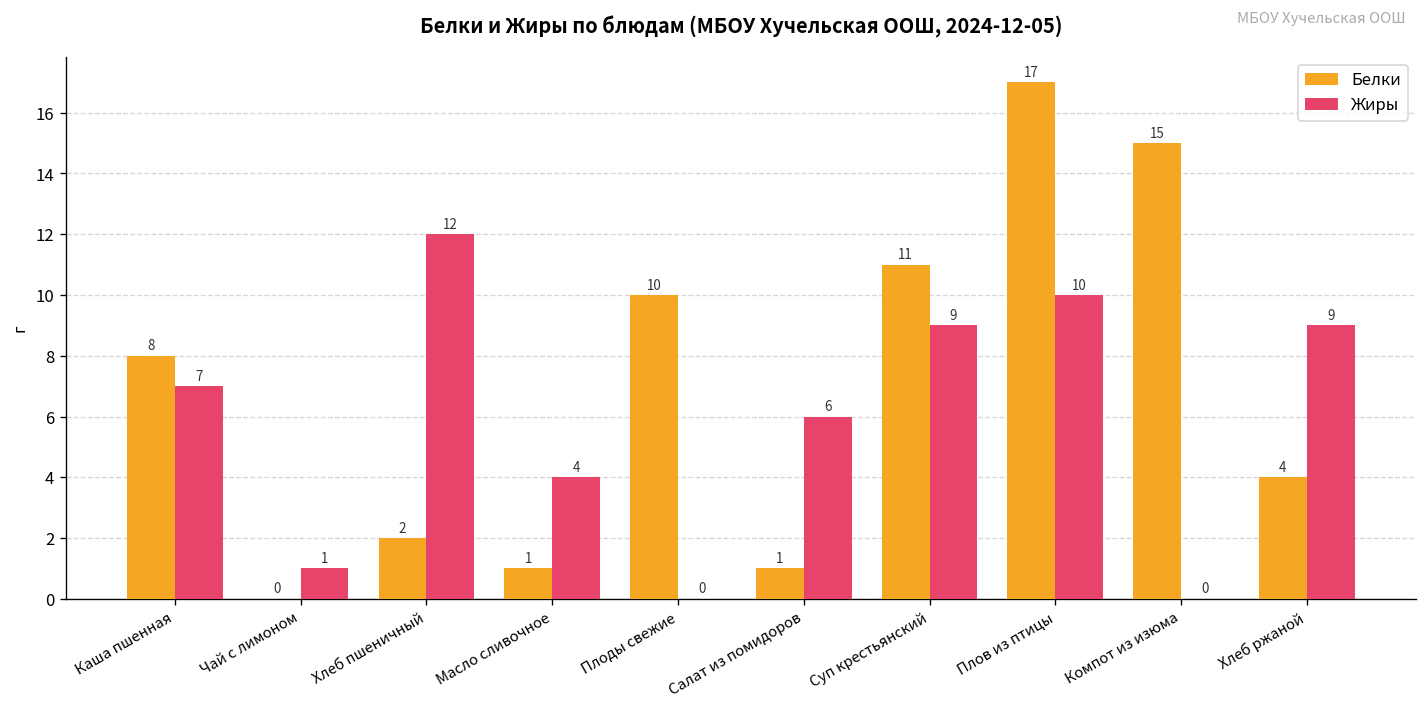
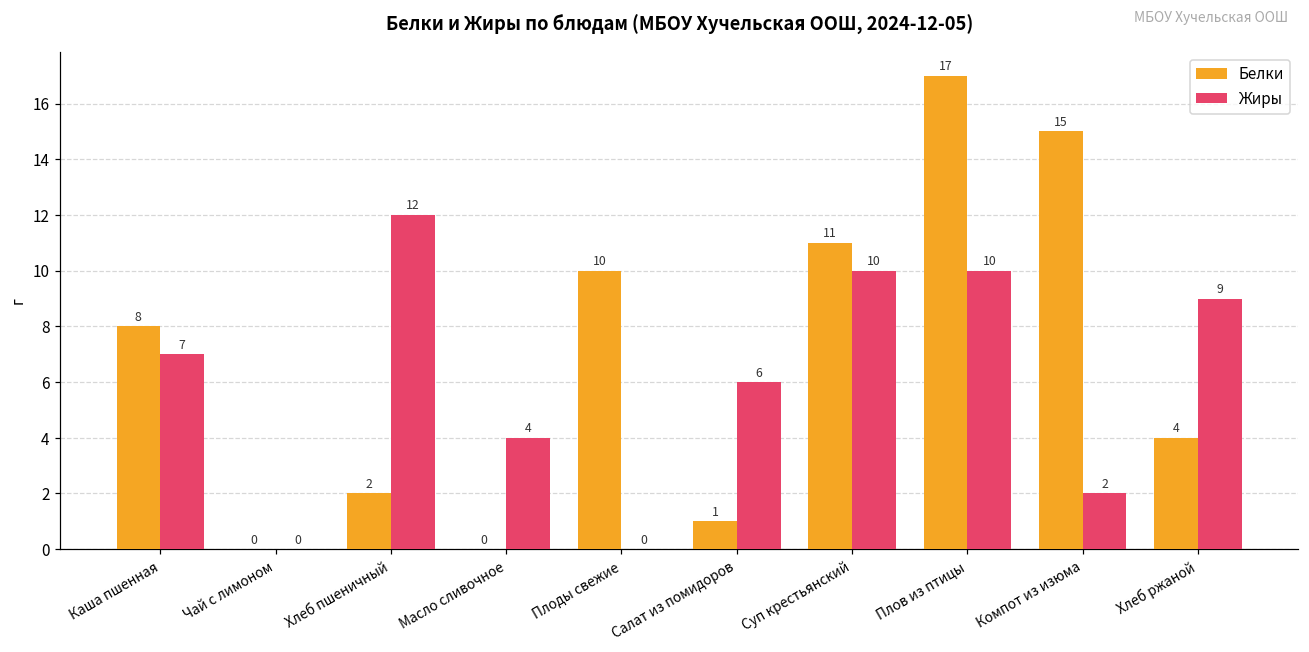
  {
    "Белки": {
      "Каша пшенная": 8,
      "Чай с лимоном": 0,
      "Хлеб пшеничный": 2,
-     "Масло сливочное": 1,
+     "Масло сливочное": 0,
      "Плоды свежие": 10,
      "Салат из помидоров": 1,
      "Суп крестьянский": 11,
      "Плов из птицы": 17,
      "Компот из изюма": 15,
      "Хлеб ржаной": 4
    },
    "Жиры": {
      "Каша пшенная": 7,
-     "Чай с лимоном": 1,
+     "Чай с лимоном": 0,
      "Хлеб пшеничный": 12,
      "Масло сливочное": 4,
      "Плоды свежие": 0,
      "Салат из помидоров": 6,
-     "Суп крестьянский": 9,
+     "Суп крестьянский": 10,
      "Плов из птицы": 10,
-     "Компот из изюма": 0,
+     "Компот из изюма": 2,
      "Хлеб ржаной": 9
    }
  }
